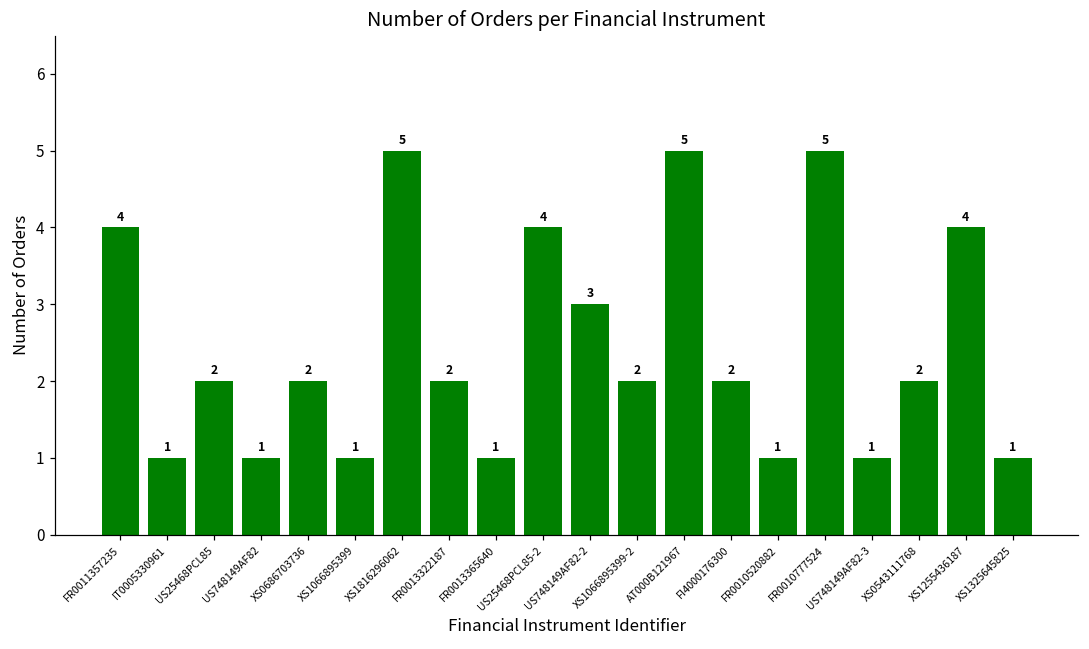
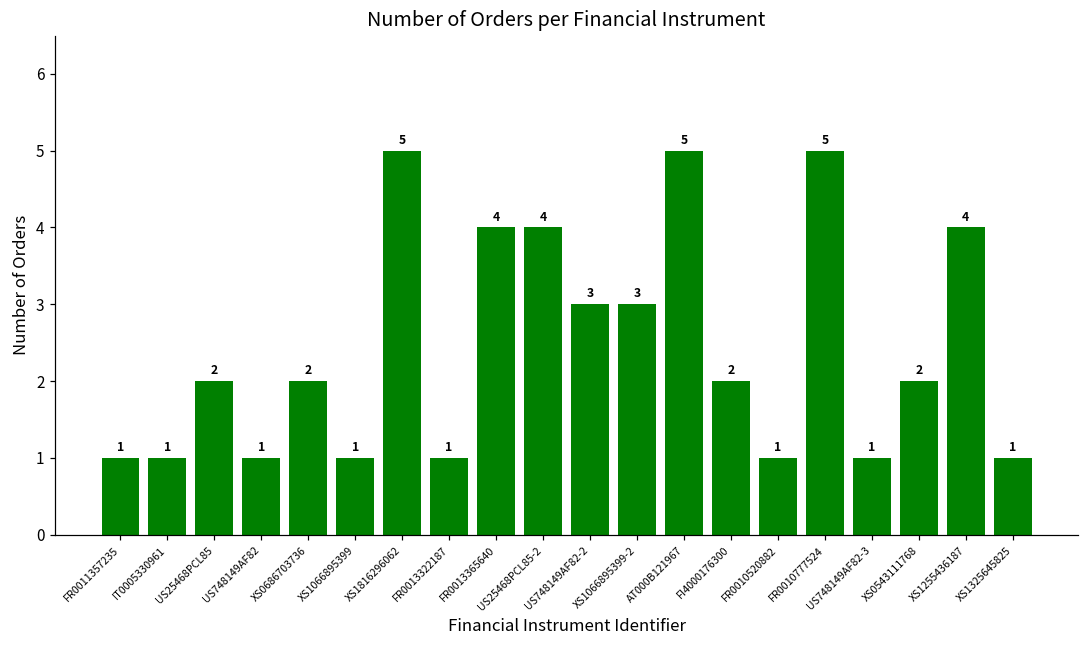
  {
-   "FR0011357235": 4,
+   "FR0011357235": 1,
    "IT0005330961": 1,
    "US25468PCL85": 2,
    "US748149AF82": 1,
    "XS0686703736": 2,
    "XS1066895399": 1,
    "XS1816296062": 5,
-   "FR0013322187": 2,
-   "FR0013365640": 1,
+   "FR0013322187": 1,
+   "FR0013365640": 4,
    "US25468PCL85-2": 4,
    "US748149AF82-2": 3,
-   "XS1066895399-2": 2,
+   "XS1066895399-2": 3,
    "AT000B121967": 5,
    "FI4000176300": 2,
    "FR0010520882": 1,
    "FR0010777524": 5,
    "US748149AF82-3": 1,
    "XS0543111768": 2,
    "XS1255436187": 4,
    "XS1325645825": 1
  }
